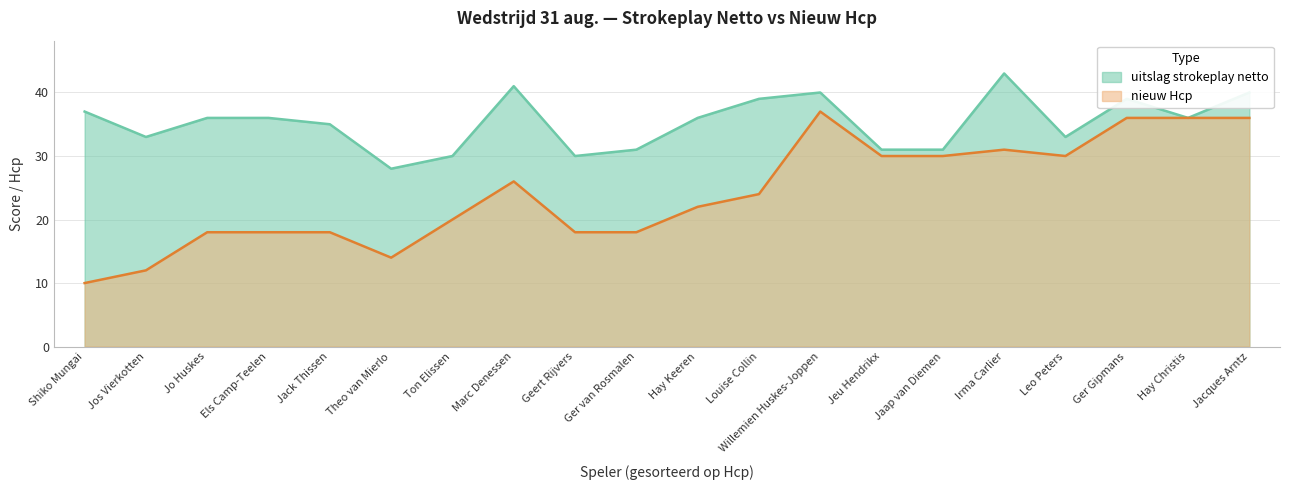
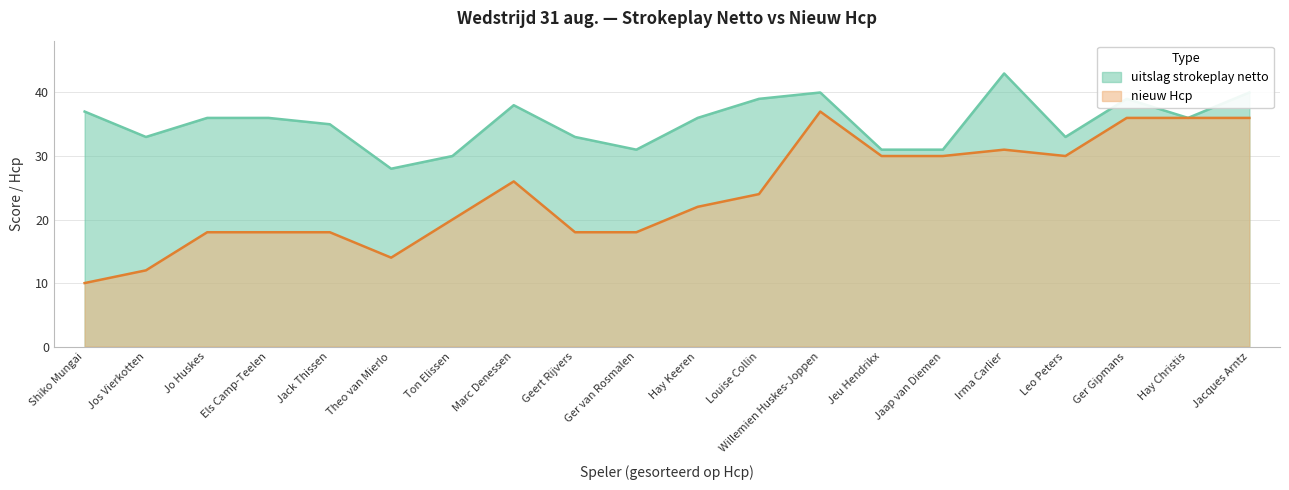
  {
    "uitslag strokeplay netto": {
      "Shiko Mungai": 37,
      "Jos Vierkotten": 33,
      "Jo Huskes": 36,
      "Els Camp-Teelen": 36,
      "Jack Thissen": 35,
      "Theo van Mierlo": 28,
      "Ton Elissen": 30,
-     "Marc Denessen": 41,
-     "Geert Rijvers": 30,
+     "Marc Denessen": 38,
+     "Geert Rijvers": 33,
      "Ger van Rosmalen": 31,
      "Hay Keeren": 36,
      "Louise Collin": 39,
      "Willemien Huskes-Joppen": 40,
      "Jeu Hendrikx": 31,
      "Jaap van Diemen": 31,
      "Irma Carlier": 43,
      "Leo Peters": 33
    },
    "nieuw Hcp": {
      "Shiko Mungai": 10,
      "Jos Vierkotten": 12,
      "Jo Huskes": 18,
      "Els Camp-Teelen": 18,
      "Jack Thissen": 18,
      "Theo van Mierlo": 14,
      "Ton Elissen": 20,
      "Marc Denessen": 26,
      "Geert Rijvers": 18,
      "Ger van Rosmalen": 18,
      "Hay Keeren": 22,
      "Louise Collin": 24,
      "Willemien Huskes-Joppen": 37,
      "Jeu Hendrikx": 30,
      "Jaap van Diemen": 30,
      "Irma Carlier": 31,
      "Leo Peters": 30,
      "Ger Gipmans": 36,
      "Jacques Arntz": 36
    }
  }
